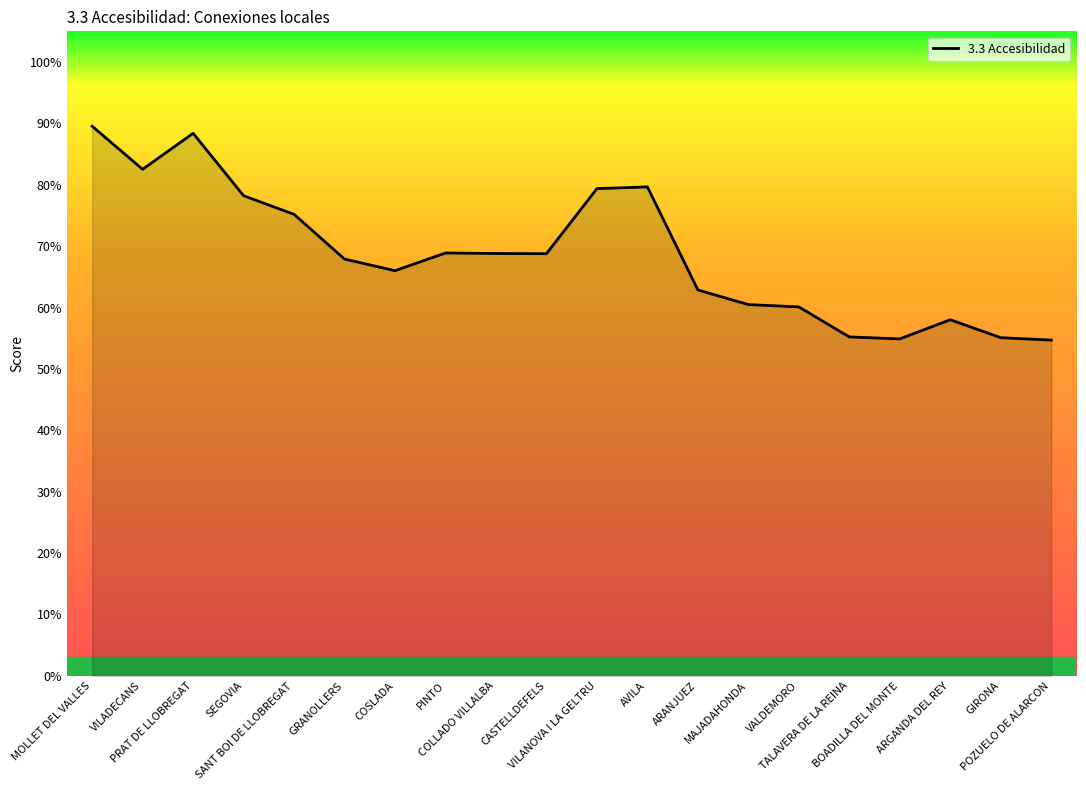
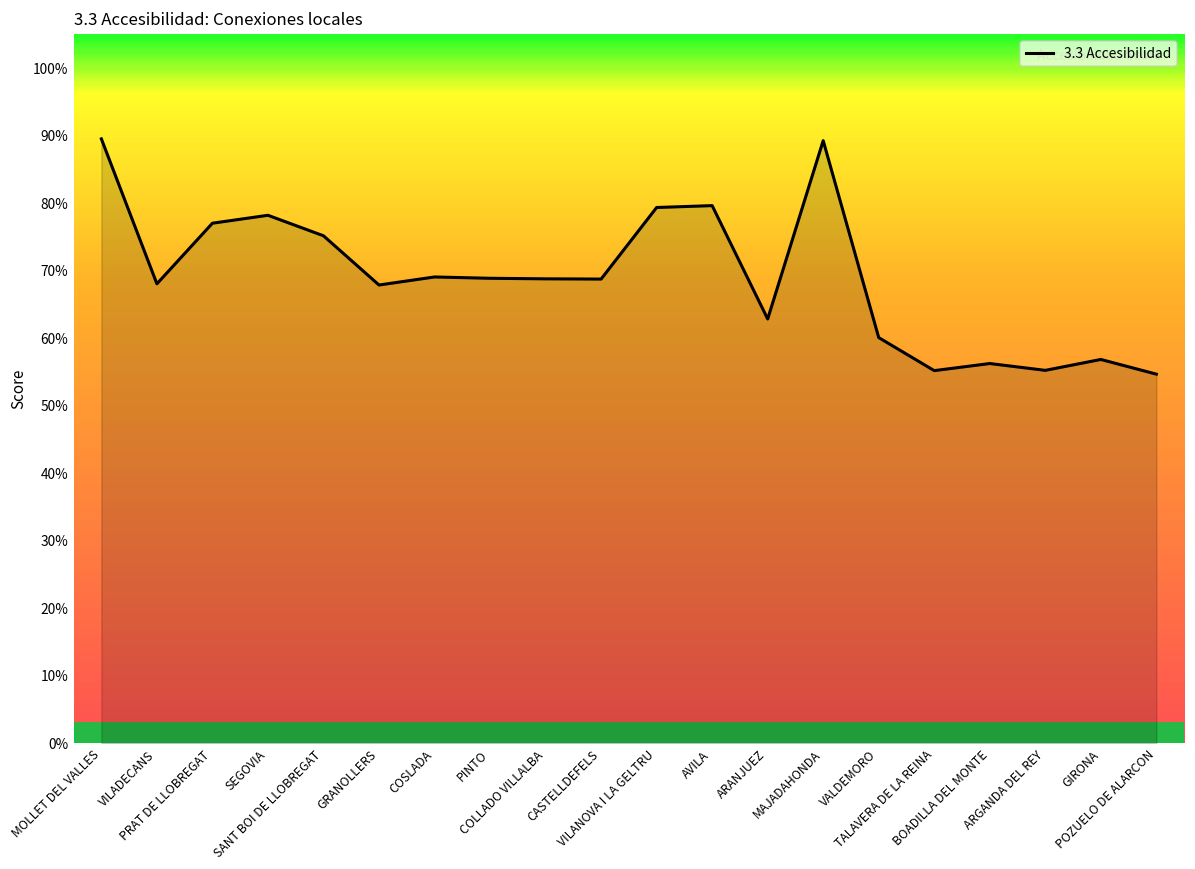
  {
    "MOLLET DEL VALLES": "90%",
-   "VILADECANS": "83%",
-   "PRAT DE LLOBREGAT": "88%",
+   "VILADECANS": "68%",
+   "PRAT DE LLOBREGAT": "77%",
    "SEGOVIA": "78%",
    "SANT BOI DE LLOBREGAT": "75%",
    "GRANOLLERS": "68%",
-   "COSLADA": "66%",
+   "COSLADA": "69%",
    "PINTO": "69%",
    "COLLADO VILLALBA": "69%",
    "CASTELLDEFELS": "69%",
    "VILANOVA I LA GELTRU": "79%",
    "AVILA": "80%",
    "ARANJUEZ": "63%",
-   "MAJADAHONDA": "60%",
+   "MAJADAHONDA": "89%",
    "VALDEMORO": "60%",
    "TALAVERA DE LA REINA": "55%",
-   "BOADILLA DEL MONTE": "55%",
-   "ARGANDA DEL REY": "58%",
-   "GIRONA": "55%",
+   "BOADILLA DEL MONTE": "56%",
+   "ARGANDA DEL REY": "55%",
+   "GIRONA": "57%",
    "POZUELO DE ALARCON": "55%"
  }
